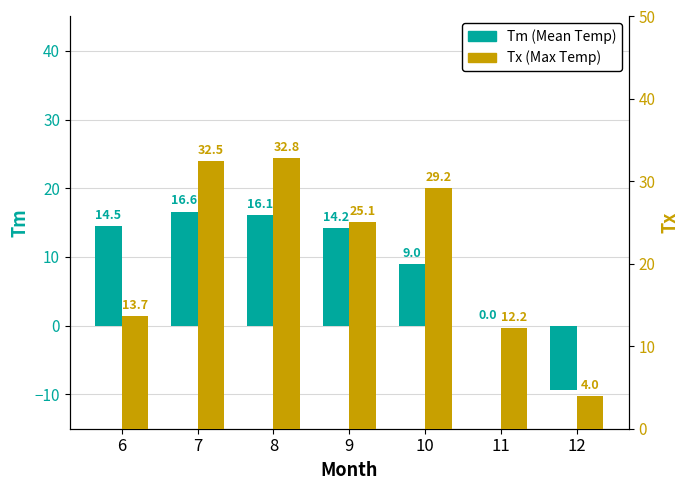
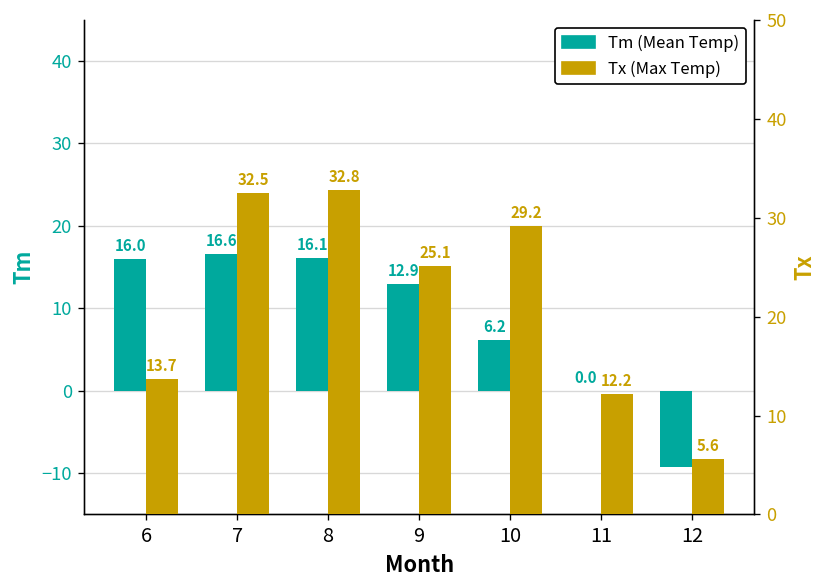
  {
    "Tm (Mean Temp)": {
-     "6": 14.5,
+     "6": 16.0,
      "7": 16.6,
      "8": 16.1,
-     "9": 14.2,
-     "10": 9.0,
+     "9": 12.9,
+     "10": 6.2,
      "11": 0.0
    },
    "Tx (Max Temp)": {
      "6": 13.7,
      "7": 32.5,
      "8": 32.8,
      "9": 25.1,
      "10": 29.2,
      "11": 12.2,
-     "12": 4.0
+     "12": 5.6
    }
  }
